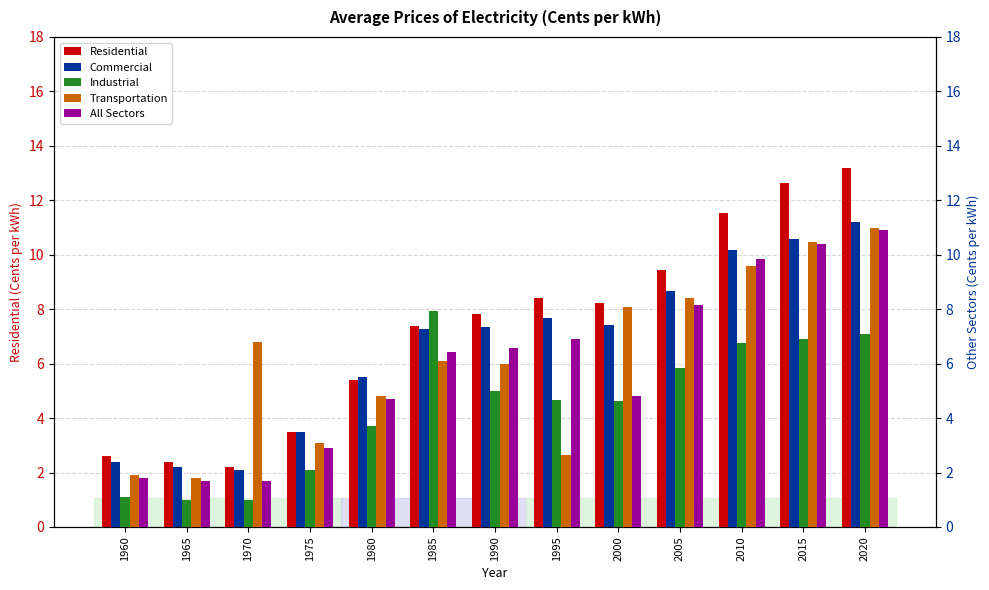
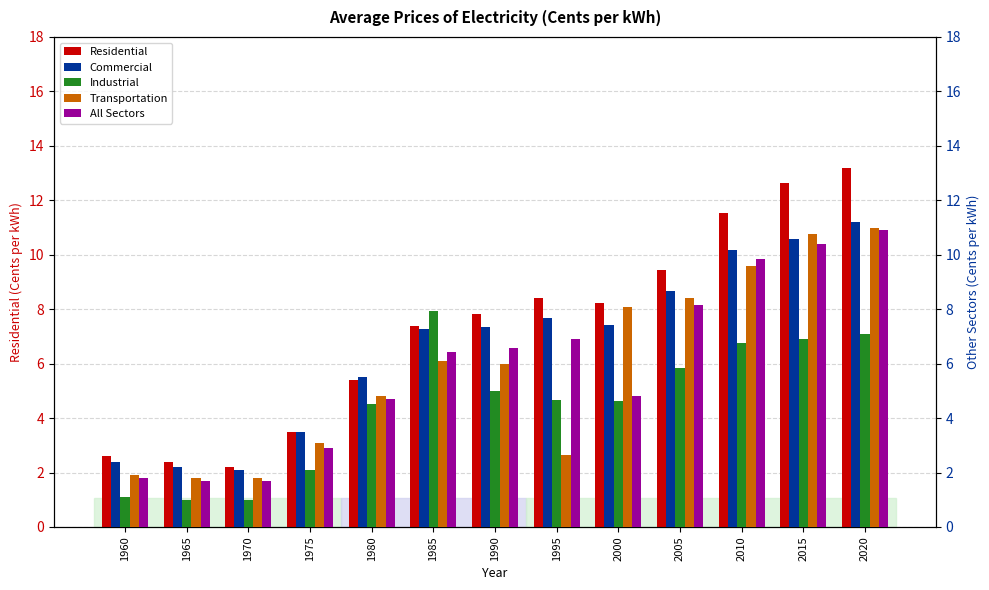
  {
    "Residential": {
      "1960": 2.6,
      "1965": 2.4,
      "1970": 2.2,
      "1975": 3.5,
      "1980": 5.4,
      "1985": 7.4,
      "1990": 7.8,
      "1995": 8.4,
      "2000": 8.2,
      "2005": 9.5,
      "2010": 11.5,
      "2015": 12.7,
      "2020": 13.2
    },
    "Commercial": {
      "1960": 2.4,
      "1965": 2.2,
      "1970": 2.1,
      "1975": 3.5,
      "1980": 5.5,
      "1985": 7.3,
      "1990": 7.3,
      "1995": 7.7,
      "2000": 7.4,
      "2005": 8.7,
      "2010": 10.2,
      "2015": 10.6,
      "2020": 11.2
    },
    "Industrial": {
      "1960": 1.1,
      "1965": 1.0,
      "1970": 1.0,
      "1975": 2.1,
-     "1980": 3.7,
+     "1980": 4.5,
      "1985": 7.9,
      "1990": 5.0,
      "1995": 4.7,
      "2000": 4.6,
      "2005": 5.8,
      "2010": 6.8,
      "2015": 6.9,
      "2020": 7.1
    },
    "Transportation": {
      "1960": 1.9,
      "1965": 1.8,
-     "1970": 6.8,
+     "1970": 1.8,
      "1975": 3.1,
      "1980": 4.8,
      "1985": 6.1,
      "1990": 6.0,
      "1995": 2.7,
      "2000": 8.1,
      "2005": 8.4,
      "2010": 9.6,
-     "2015": 10.5,
+     "2015": 10.8,
      "2020": 11.0
    },
    "All Sectors": {
      "1960": 1.8,
      "1965": 1.7,
      "1970": 1.7,
      "1975": 2.9,
      "1980": 4.7,
      "1985": 6.4,
      "1990": 6.6,
      "1995": 6.9,
      "2000": 4.8,
      "2005": 8.1,
      "2010": 9.8,
      "2015": 10.4,
      "2020": 10.9
    }
  }
